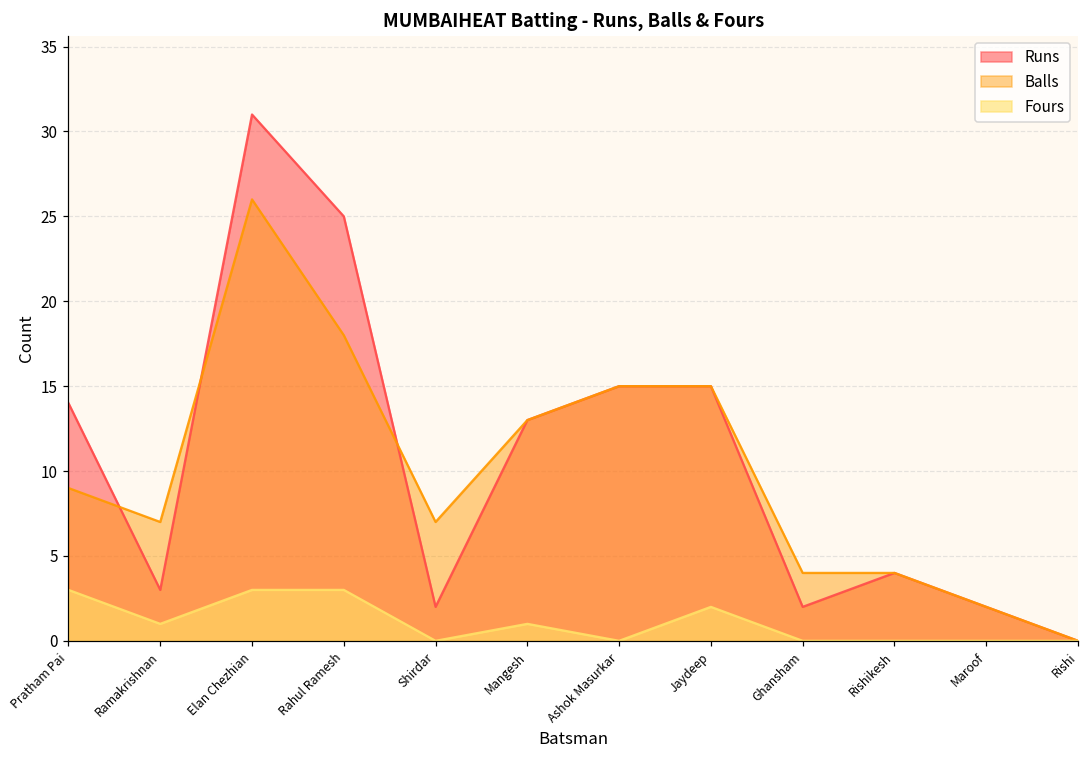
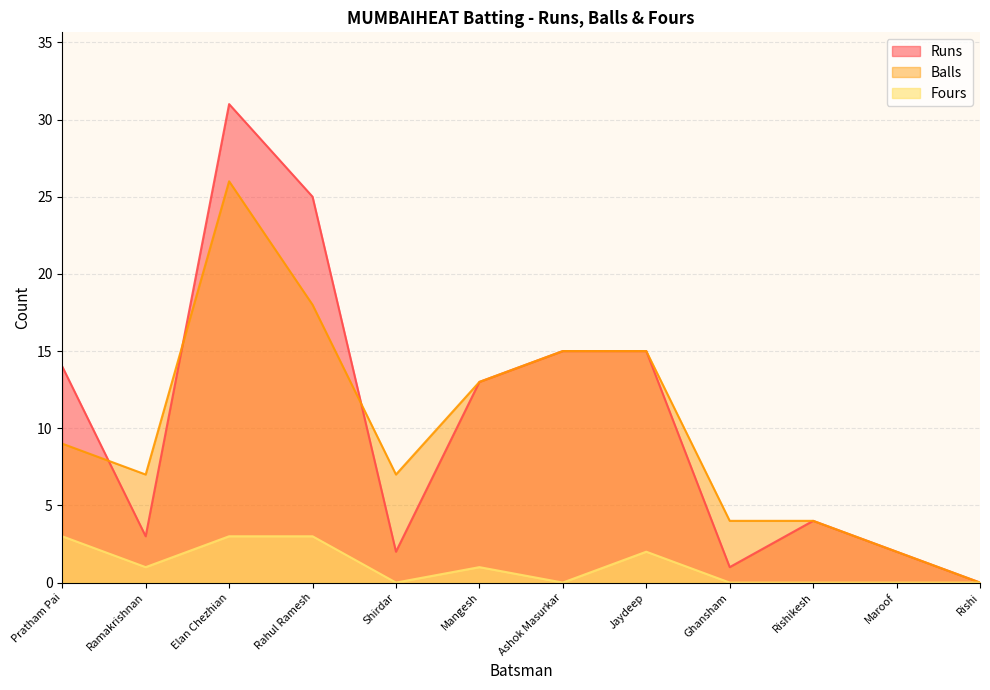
  {
    "Runs": {
      "Pratham Pai": 14,
      "Ramakrishnan": 3,
      "Elan Chezhian": 31,
      "Rahul Ramesh": 25,
      "Shirdar": 2,
-     "Ghansham": 2
+     "Ghansham": 1
    }
  }
